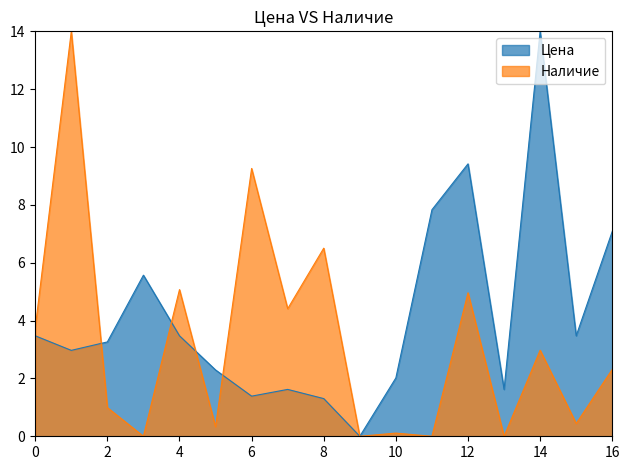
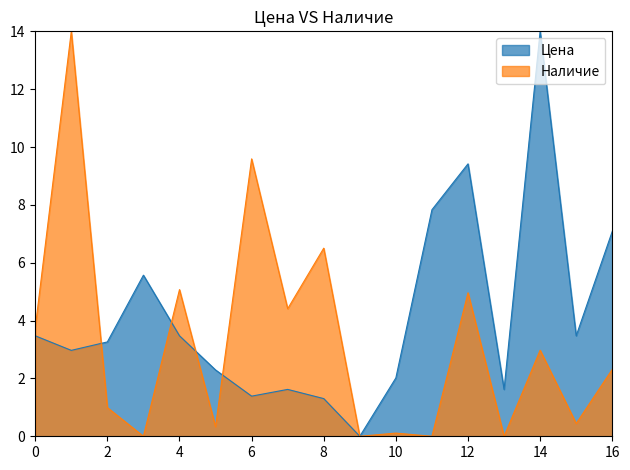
  {
    "Цена": {
      "0": 3.5,
      "2": 3.3,
      "4": 3.5,
      "6": 1.4,
      "8": 1.3,
      "10": 2.0,
      "12": 9.4,
      "14": 14.0,
      "16": 7.1
    },
    "Наличие": {
      "0": 3.7,
      "2": 1.0,
      "4": 5.1,
-     "6": 9.3,
+     "6": 9.6,
      "8": 6.5,
      "10": 0.1,
      "12": 5.0,
      "14": 3.0,
      "16": 2.3
    }
  }
